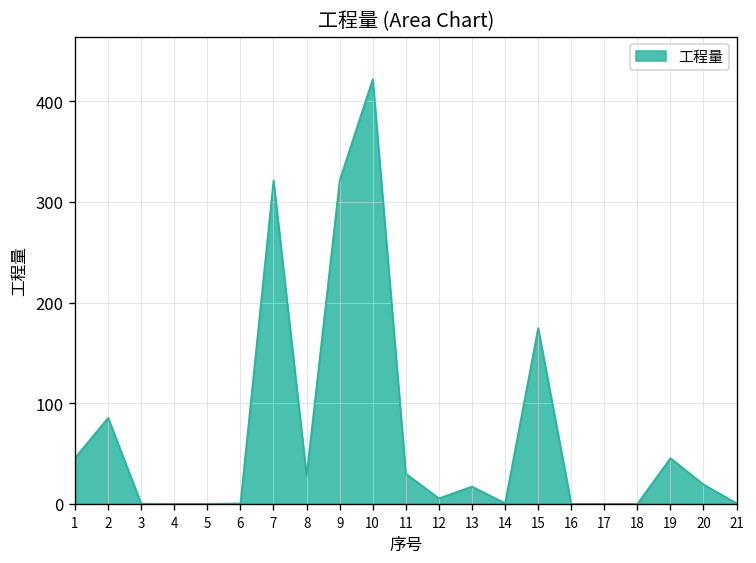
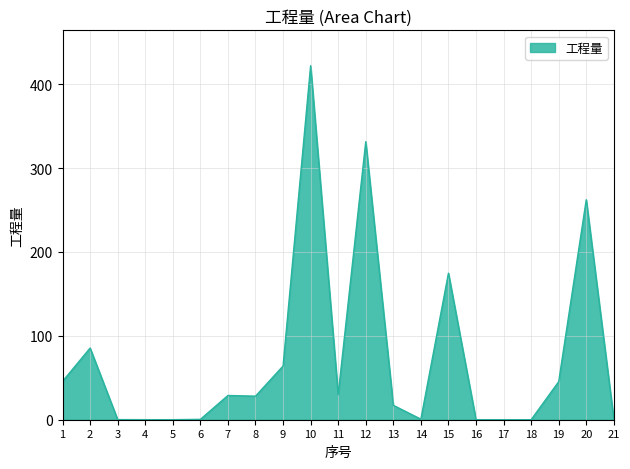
  {
    "1": 50,
    "2": 90,
    "3": 0,
    "4": 0,
    "5": 0,
    "6": 0,
-   "7": 320,
+   "7": 30,
    "8": 30,
-   "9": 320,
+   "9": 60,
    "10": 420,
    "11": 30,
-   "12": 10,
+   "12": 330,
    "13": 20,
    "14": 0,
    "15": 170,
    "16": 0,
    "17": 0,
    "18": 0,
    "19": 50,
-   "20": 20,
+   "20": 260,
    "21": 0
  }
